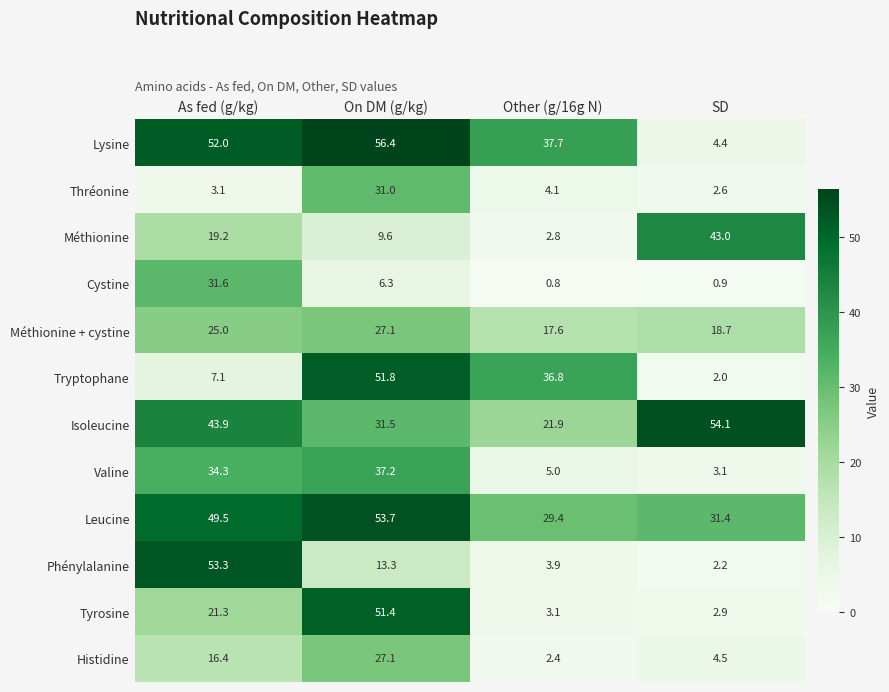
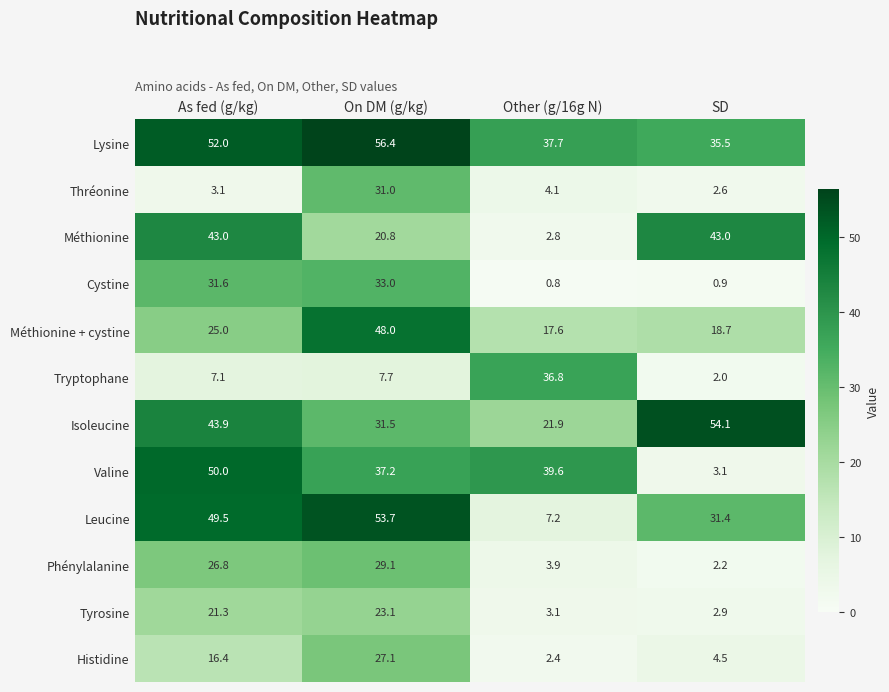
  {
    "Lysine": {
      "As fed (g/kg)": 52.0,
      "On DM (g/kg)": 56.4,
      "Other (g/16g N)": 37.7,
-     "SD": 4.4
+     "SD": 35.5
    },
    "Thréonine": {
      "As fed (g/kg)": 3.1,
      "On DM (g/kg)": 31.0,
      "Other (g/16g N)": 4.1,
      "SD": 2.6
    },
    "Méthionine": {
-     "As fed (g/kg)": 19.2,
-     "On DM (g/kg)": 9.6,
+     "As fed (g/kg)": 43.0,
+     "On DM (g/kg)": 20.8,
      "Other (g/16g N)": 2.8,
      "SD": 43.0
    },
    "Cystine": {
      "As fed (g/kg)": 31.6,
-     "On DM (g/kg)": 6.3,
+     "On DM (g/kg)": 33.0,
      "Other (g/16g N)": 0.8,
      "SD": 0.9
    },
    "Méthionine + cystine": {
      "As fed (g/kg)": 25.0,
-     "On DM (g/kg)": 27.1,
+     "On DM (g/kg)": 48.0,
      "Other (g/16g N)": 17.6,
      "SD": 18.7
    },
    "Tryptophane": {
      "As fed (g/kg)": 7.1,
-     "On DM (g/kg)": 51.8,
+     "On DM (g/kg)": 7.7,
      "Other (g/16g N)": 36.8,
      "SD": 2.0
    },
    "Isoleucine": {
      "As fed (g/kg)": 43.9,
      "On DM (g/kg)": 31.5,
      "Other (g/16g N)": 21.9,
      "SD": 54.1
    },
    "Valine": {
-     "As fed (g/kg)": 34.3,
+     "As fed (g/kg)": 50.0,
      "On DM (g/kg)": 37.2,
-     "Other (g/16g N)": 5.0,
+     "Other (g/16g N)": 39.6,
      "SD": 3.1
    },
    "Leucine": {
      "As fed (g/kg)": 49.5,
      "On DM (g/kg)": 53.7,
-     "Other (g/16g N)": 29.4,
+     "Other (g/16g N)": 7.2,
      "SD": 31.4
    },
    "Phénylalanine": {
-     "As fed (g/kg)": 53.3,
-     "On DM (g/kg)": 13.3,
+     "As fed (g/kg)": 26.8,
+     "On DM (g/kg)": 29.1,
      "Other (g/16g N)": 3.9,
      "SD": 2.2
    },
    "Tyrosine": {
      "As fed (g/kg)": 21.3,
-     "On DM (g/kg)": 51.4,
+     "On DM (g/kg)": 23.1,
      "Other (g/16g N)": 3.1,
      "SD": 2.9
    },
    "Histidine": {
      "As fed (g/kg)": 16.4,
      "On DM (g/kg)": 27.1,
      "Other (g/16g N)": 2.4,
      "SD": 4.5
    }
  }
